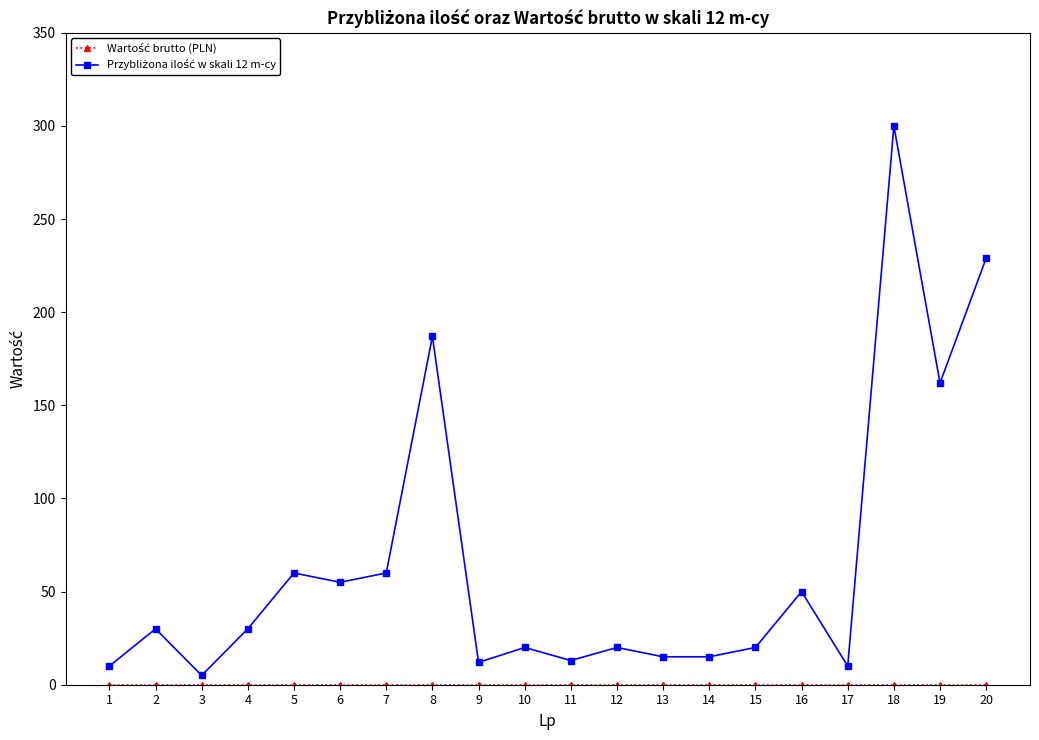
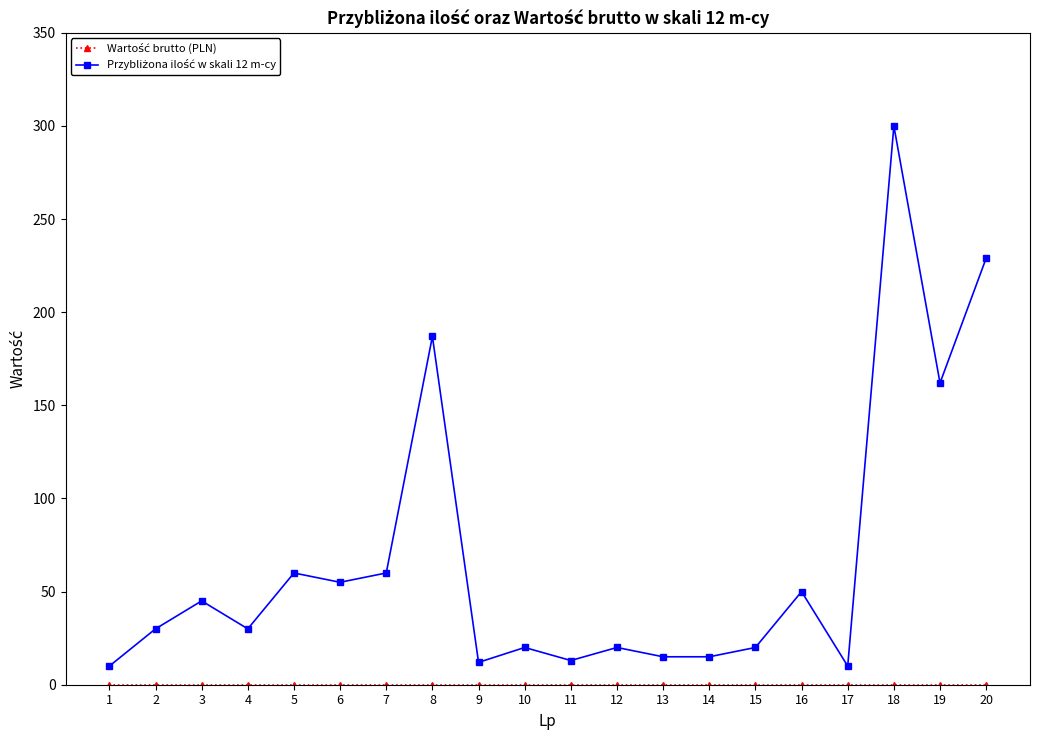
  {
    "Wartość brutto (PLN)": {
      "1": 0,
      "2": 0,
      "3": 0,
      "4": 0,
      "5": 0,
      "6": 0,
      "7": 0,
      "8": 0,
      "9": 0,
      "10": 0,
      "11": 0,
      "12": 0,
      "13": 0,
      "14": 0,
      "15": 0,
      "16": 0,
      "17": 0,
      "18": 0,
      "19": 0,
      "20": 0
    },
    "Przybliżona ilość w skali 12 m-cy": {
      "1": 10,
      "2": 30,
-     "3": 5,
+     "3": 45,
      "4": 30,
      "5": 60,
      "6": 55,
      "7": 60,
      "8": 187,
      "9": 12,
      "10": 20,
      "11": 13,
      "12": 20,
      "13": 15,
      "14": 15,
      "15": 20,
      "16": 50,
      "17": 10,
      "18": 300,
      "19": 162,
      "20": 229
    }
  }
